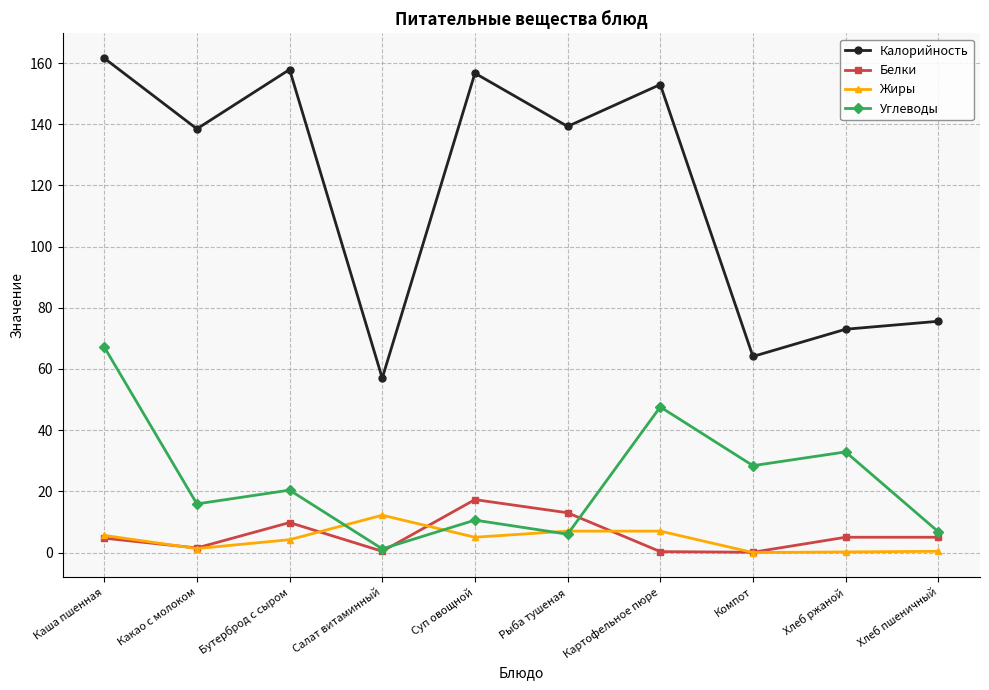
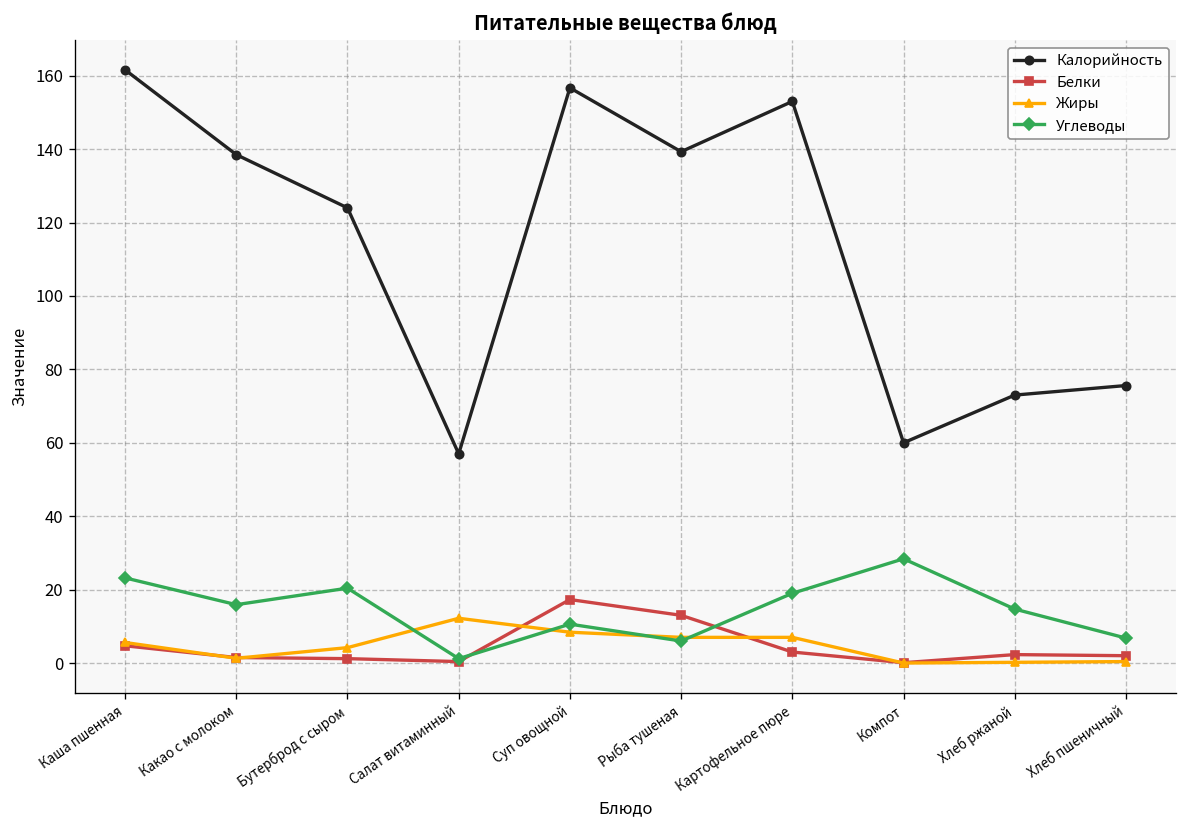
  {
    "Калорийность": {
      "Каша пшенная": 162,
      "Какао с молоком": 139,
-     "Бутерброд с сыром": 158,
+     "Бутерброд с сыром": 124,
      "Салат витаминный": 57,
      "Суп овощной": 157,
      "Рыба тушеная": 139,
      "Картофельное пюре": 153,
-     "Компот": 64,
+     "Компот": 60,
      "Хлеб ржаной": 73,
      "Хлеб пшеничный": 76
    },
    "Белки": {
      "Каша пшенная": 5,
-     "Бутерброд с сыром": 10,
+     "Бутерброд с сыром": 1,
      "Суп овощной": 17,
      "Рыба тушеная": 13,
-     "Картофельное пюре": 0,
-     "Хлеб ржаной": 5,
-     "Хлеб пшеничный": 5
+     "Картофельное пюре": 3,
+     "Хлеб ржаной": 2,
+     "Хлеб пшеничный": 2
    },
    "Жиры": {
      "Каша пшенная": 6,
      "Бутерброд с сыром": 4,
      "Салат витаминный": 12,
-     "Суп овощной": 5,
+     "Суп овощной": 8,
      "Рыба тушеная": 7,
      "Картофельное пюре": 7,
      "Хлеб ржаной": 0,
      "Хлеб пшеничный": 0
    },
    "Углеводы": {
-     "Каша пшенная": 67,
+     "Каша пшенная": 23,
      "Какао с молоком": 16,
      "Бутерброд с сыром": 20,
      "Суп овощной": 11,
      "Рыба тушеная": 6,
-     "Картофельное пюре": 48,
+     "Картофельное пюре": 19,
      "Компот": 28,
-     "Хлеб ржаной": 33,
+     "Хлеб ржаной": 15,
      "Хлеб пшеничный": 7
    }
  }
